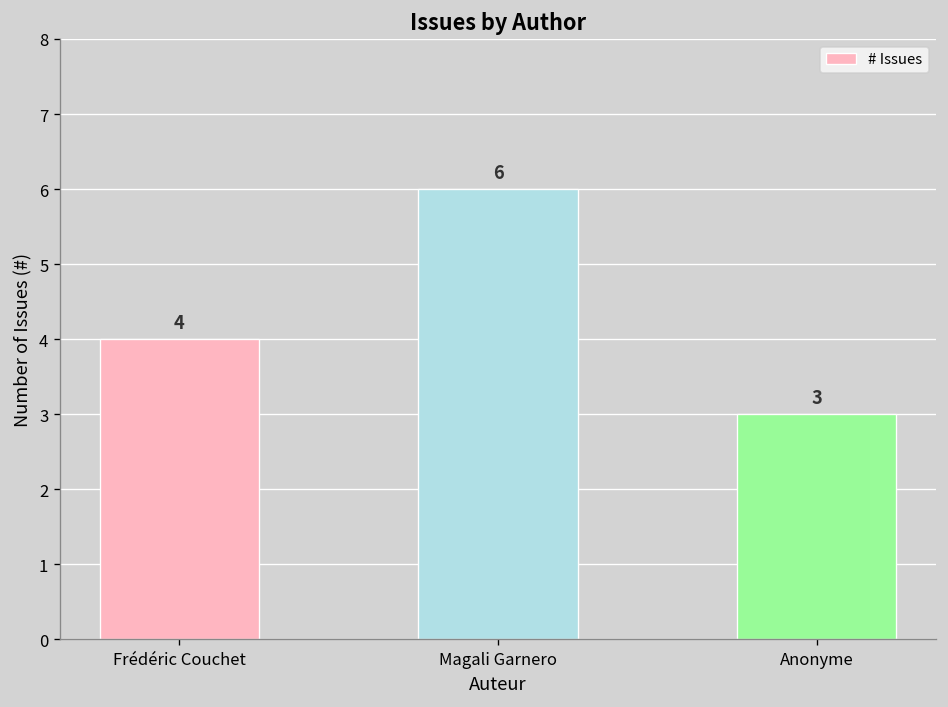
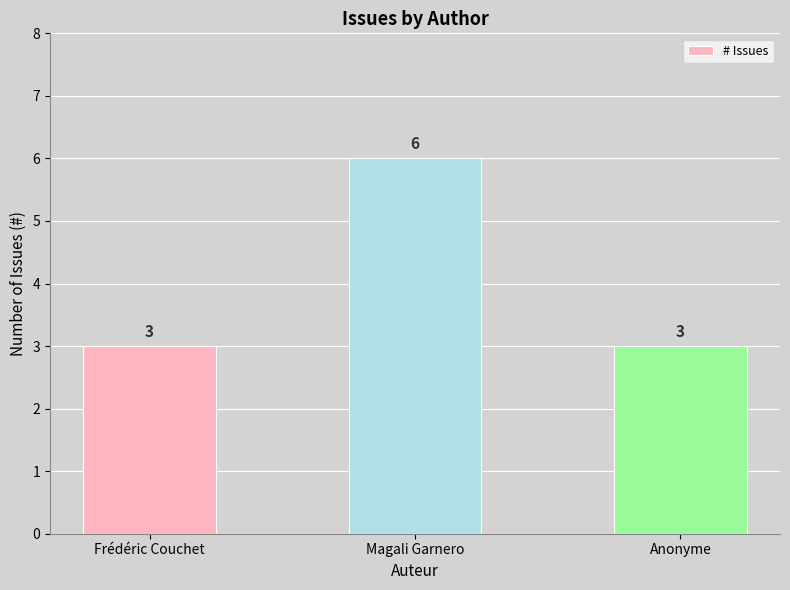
  {
-   "Frédéric Couchet": 4,
+   "Frédéric Couchet": 3,
    "Magali Garnero": 6,
    "Anonyme": 3
  }
